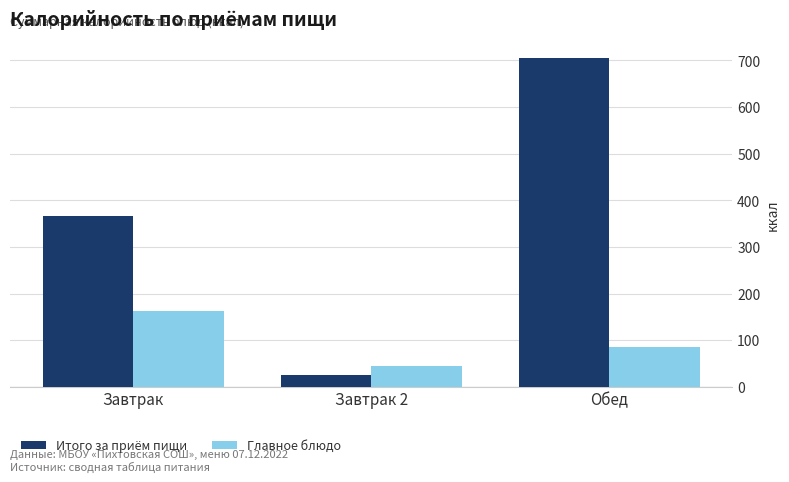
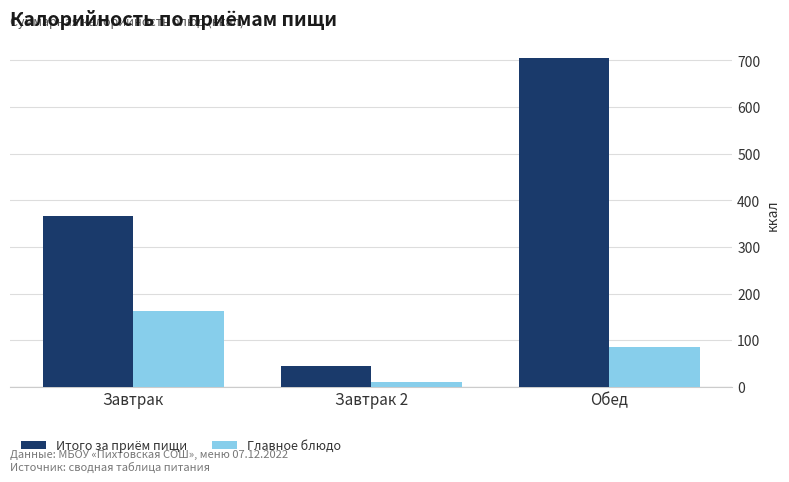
  {
    "Итого за приём пищи": {
      "Завтрак": 370,
-     "Завтрак 2": 30,
+     "Завтрак 2": 50,
      "Обед": 700
    },
    "Главное блюдо": {
      "Завтрак": 160,
-     "Завтрак 2": 50,
+     "Завтрак 2": 10,
      "Обед": 90
    }
  }
